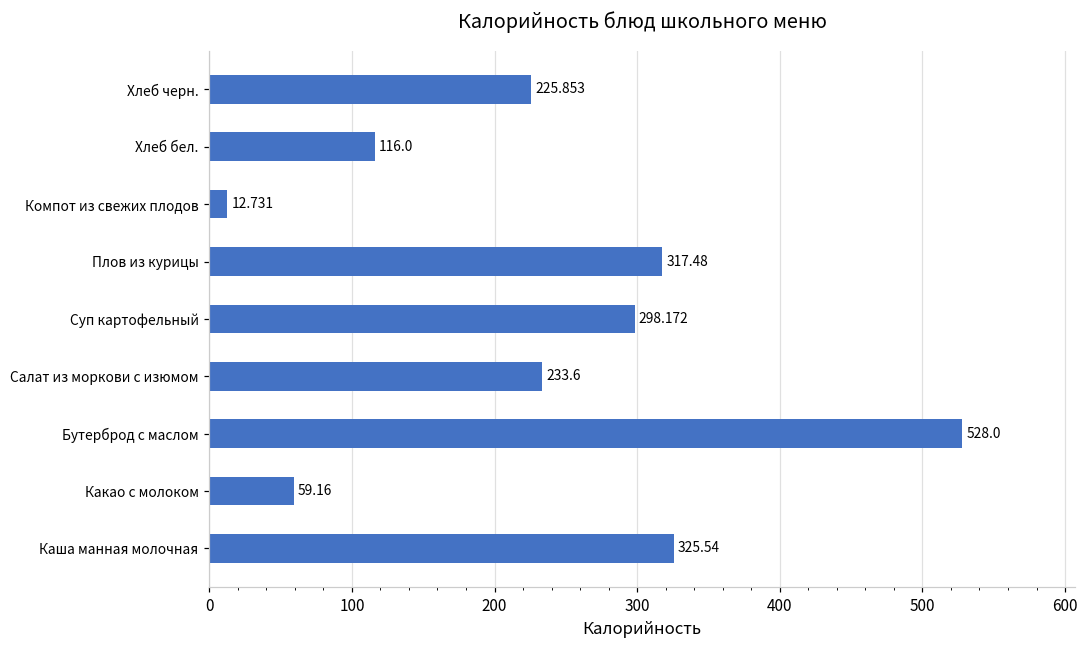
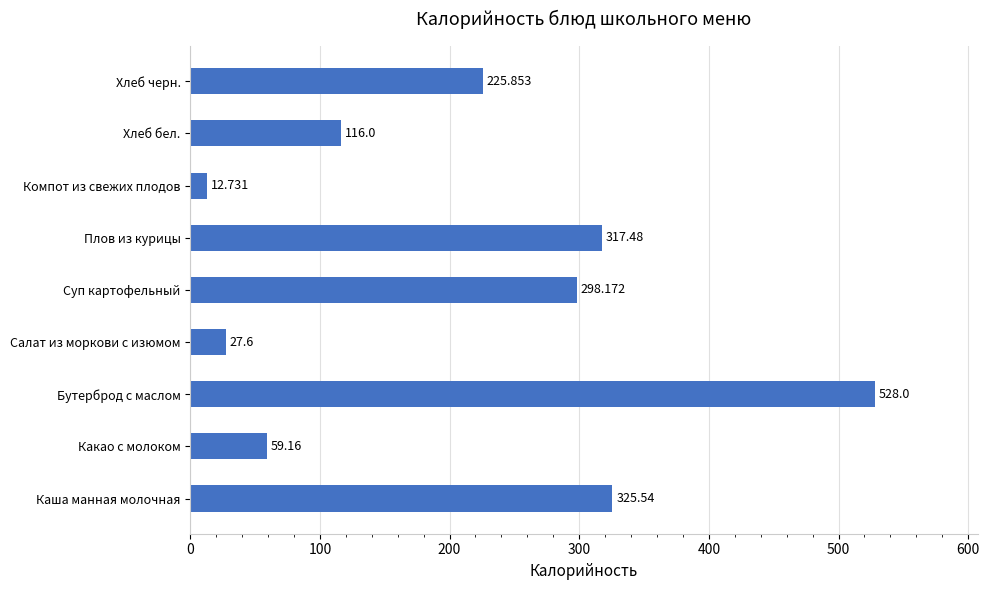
  {
    "Хлеб черн.": 225.853,
    "Хлеб бел.": 116.0,
    "Компот из свежих плодов": 12.731,
    "Плов из курицы": 317.48,
    "Суп картофельный": 298.172,
-   "Салат из моркови с изюмом": 233.6,
+   "Салат из моркови с изюмом": 27.6,
    "Бутерброд с маслом": 528.0,
    "Какао с молоком": 59.16,
    "Каша манная молочная": 325.54
  }
